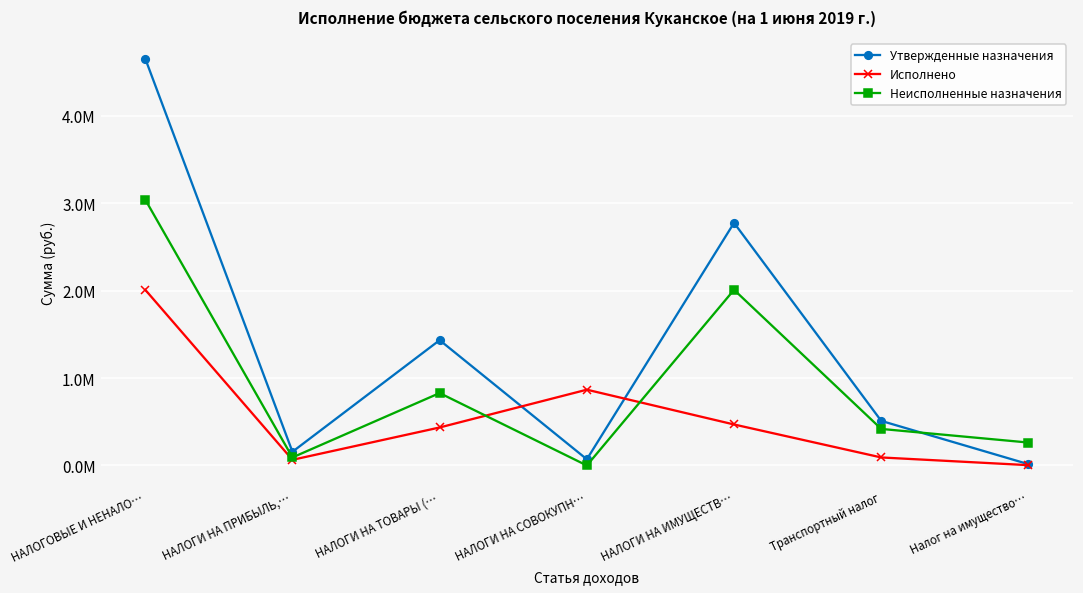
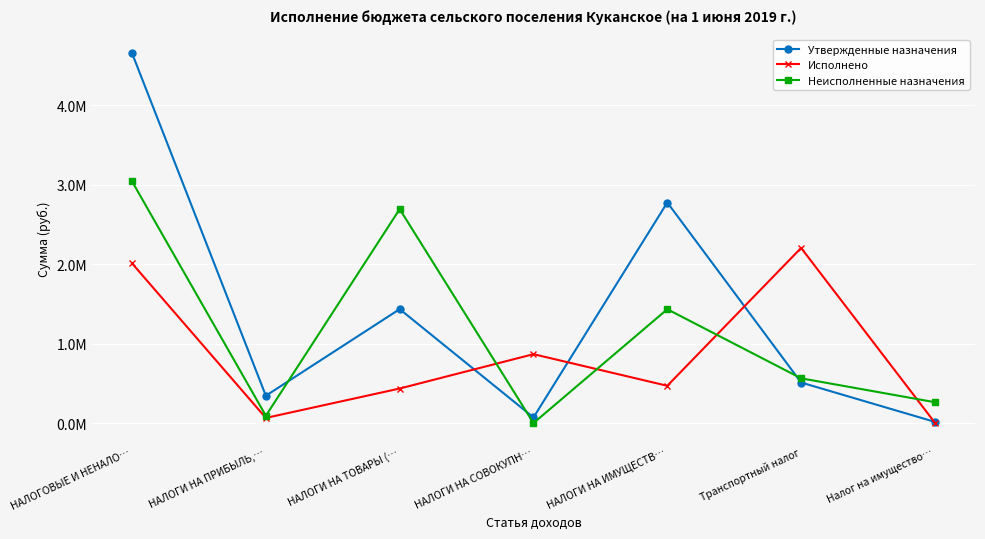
  {
    "Утвержденные назначения": {
      "НАЛОГОВЫЕ И НЕНАЛО…": "4.7М",
-     "НАЛОГИ НА ПРИБЫЛЬ,…": "0.2М",
+     "НАЛОГИ НА ПРИБЫЛЬ,…": "0.3М",
      "НАЛОГИ НА ТОВАРЫ (…": "1.4М",
      "НАЛОГИ НА СОВОКУПН…": "0.1М",
      "НАЛОГИ НА ИМУЩЕСТВ…": "2.8М",
      "Транспортный налог": "0.5М"
    },
    "Исполнено": {
      "НАЛОГОВЫЕ И НЕНАЛО…": "2.0М",
      "НАЛОГИ НА ТОВАРЫ (…": "0.4М",
      "НАЛОГИ НА СОВОКУПН…": "0.9М",
      "НАЛОГИ НА ИМУЩЕСТВ…": "0.5М",
-     "Транспортный налог": "0.1М"
+     "Транспортный налог": "2.2М"
    },
    "Неисполненные назначения": {
      "НАЛОГОВЫЕ И НЕНАЛО…": "3.0М",
-     "НАЛОГИ НА ТОВАРЫ (…": "0.8М",
+     "НАЛОГИ НА ТОВАРЫ (…": "2.7М",
      "НАЛОГИ НА СОВОКУПН…": "0.0М",
-     "НАЛОГИ НА ИМУЩЕСТВ…": "2.0М",
-     "Транспортный налог": "0.4М",
+     "НАЛОГИ НА ИМУЩЕСТВ…": "1.4М",
+     "Транспортный налог": "0.6М",
      "Налог на имущество…": "0.3М"
    }
  }
